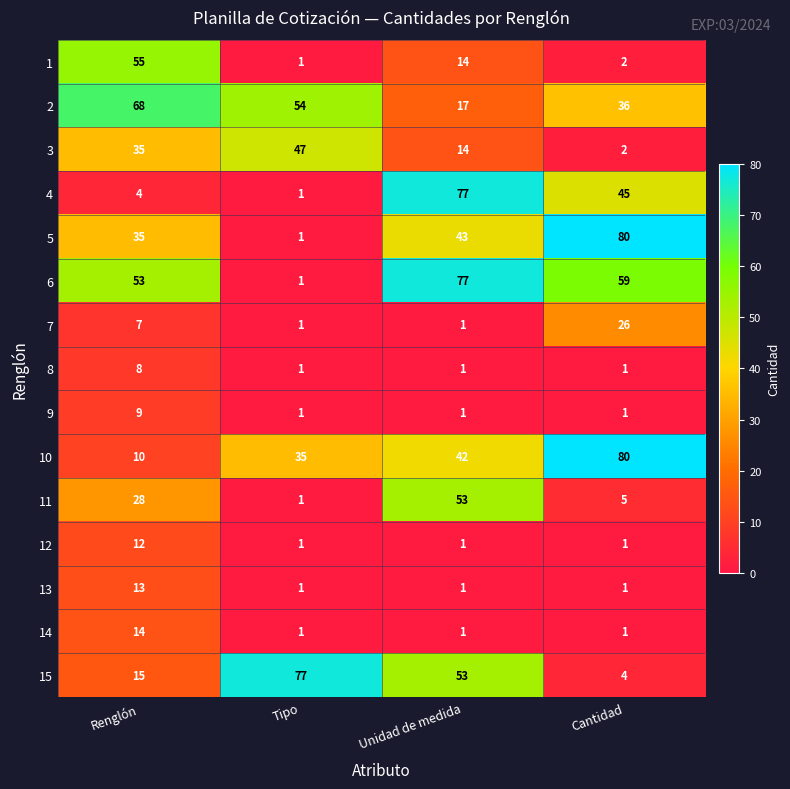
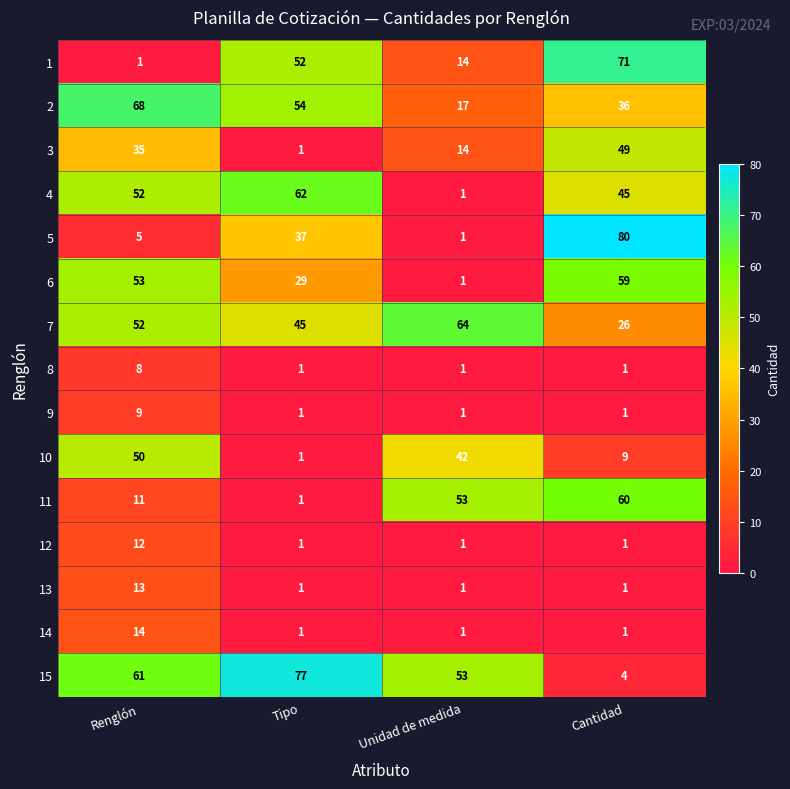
  {
    "1": {
-     "Renglón": 55,
-     "Tipo": 1,
+     "Renglón": 1,
+     "Tipo": 52,
      "Unidad de medida": 14,
-     "Cantidad": 2
+     "Cantidad": 71
    },
    "2": {
      "Renglón": 68,
      "Tipo": 54,
      "Unidad de medida": 17,
      "Cantidad": 36
    },
    "3": {
      "Renglón": 35,
-     "Tipo": 47,
+     "Tipo": 1,
      "Unidad de medida": 14,
-     "Cantidad": 2
+     "Cantidad": 49
    },
    "4": {
-     "Renglón": 4,
-     "Tipo": 1,
-     "Unidad de medida": 77,
+     "Renglón": 52,
+     "Tipo": 62,
+     "Unidad de medida": 1,
      "Cantidad": 45
    },
    "5": {
-     "Renglón": 35,
-     "Tipo": 1,
-     "Unidad de medida": 43,
+     "Renglón": 5,
+     "Tipo": 37,
+     "Unidad de medida": 1,
      "Cantidad": 80
    },
    "6": {
      "Renglón": 53,
-     "Tipo": 1,
-     "Unidad de medida": 77,
+     "Tipo": 29,
+     "Unidad de medida": 1,
      "Cantidad": 59
    },
    "7": {
-     "Renglón": 7,
-     "Tipo": 1,
-     "Unidad de medida": 1,
+     "Renglón": 52,
+     "Tipo": 45,
+     "Unidad de medida": 64,
      "Cantidad": 26
    },
    "8": {
      "Renglón": 8,
      "Tipo": 1,
      "Unidad de medida": 1,
      "Cantidad": 1
    },
    "9": {
      "Renglón": 9,
      "Tipo": 1,
      "Unidad de medida": 1,
      "Cantidad": 1
    },
    "10": {
-     "Renglón": 10,
-     "Tipo": 35,
+     "Renglón": 50,
+     "Tipo": 1,
      "Unidad de medida": 42,
-     "Cantidad": 80
+     "Cantidad": 9
    },
    "11": {
-     "Renglón": 28,
+     "Renglón": 11,
      "Tipo": 1,
      "Unidad de medida": 53,
-     "Cantidad": 5
+     "Cantidad": 60
    },
    "12": {
      "Renglón": 12,
      "Tipo": 1,
      "Unidad de medida": 1,
      "Cantidad": 1
    },
    "13": {
      "Renglón": 13,
      "Tipo": 1,
      "Unidad de medida": 1,
      "Cantidad": 1
    },
    "14": {
      "Renglón": 14,
      "Tipo": 1,
      "Unidad de medida": 1,
      "Cantidad": 1
    },
    "15": {
-     "Renglón": 15,
+     "Renglón": 61,
      "Tipo": 77,
      "Unidad de medida": 53,
      "Cantidad": 4
    }
  }
